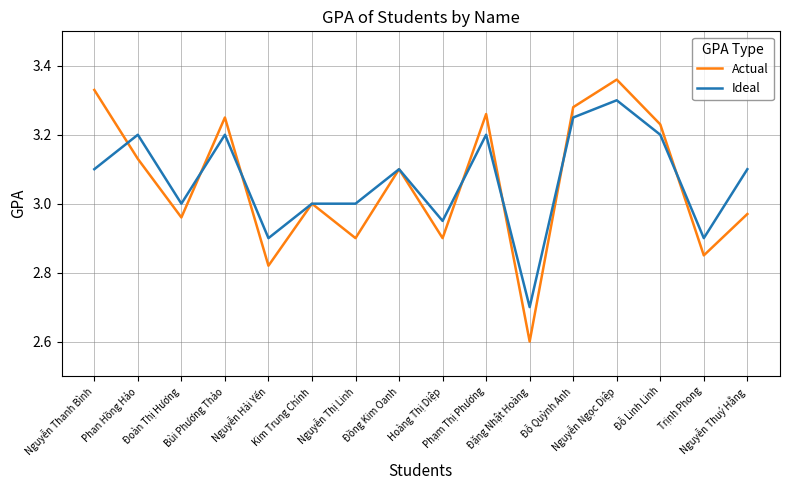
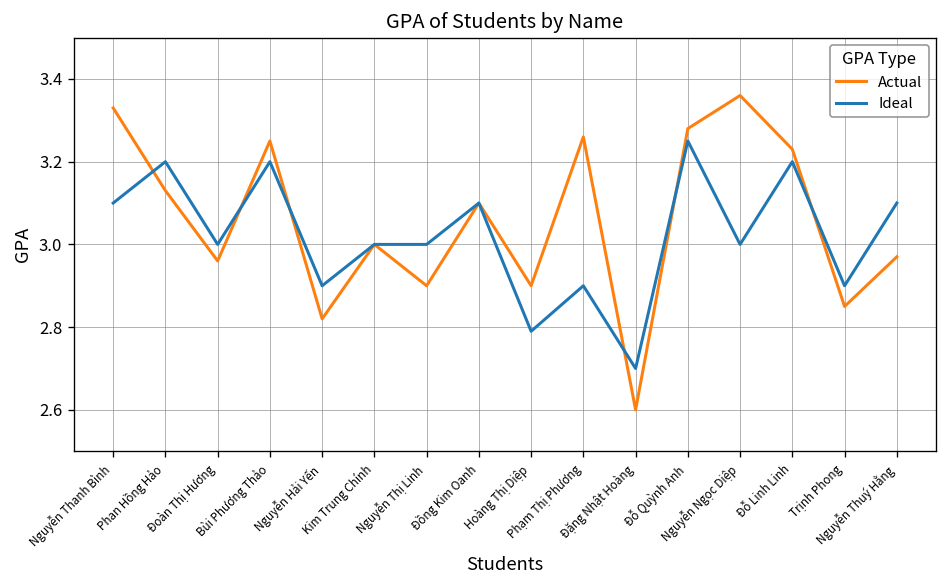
  {
    "Actual": {
      "Nguyễn Thanh Bình": 3.33,
      "Phan Hồng Hảo": 3.13,
      "Đoàn Thị Hương": 2.96,
      "Bùi Phương Thảo": 3.25,
      "Nguyễn Hải Yến": 2.82,
      "Nguyễn Thị Linh": 2.90,
      "Hoàng Thị Diệp": 2.90,
      "Phạm Thị Phương": 3.26,
      "Đặng Nhật Hoàng": 2.60,
      "Đỗ Quỳnh Anh": 3.28,
      "Nguyễn Ngọc Diệp": 3.36,
      "Đỗ Linh Linh": 3.23,
      "Trịnh Phong": 2.85,
      "Nguyễn Thuý Hằng": 2.97
    },
    "Ideal": {
      "Nguyễn Thanh Bình": 3.10,
      "Phan Hồng Hảo": 3.20,
      "Đoàn Thị Hương": 3.00,
      "Bùi Phương Thảo": 3.20,
      "Nguyễn Hải Yến": 2.90,
      "Nguyễn Thị Linh": 3.00,
-     "Hoàng Thị Diệp": 2.95,
-     "Phạm Thị Phương": 3.2,
+     "Hoàng Thị Diệp": 2.79,
+     "Phạm Thị Phương": 2.9,
      "Đặng Nhật Hoàng": 2.70,
      "Đỗ Quỳnh Anh": 3.25,
-     "Nguyễn Ngọc Diệp": 3.3,
+     "Nguyễn Ngọc Diệp": 3.0,
      "Đỗ Linh Linh": 3.20,
      "Trịnh Phong": 2.90,
      "Nguyễn Thuý Hằng": 3.10
    }
  }
